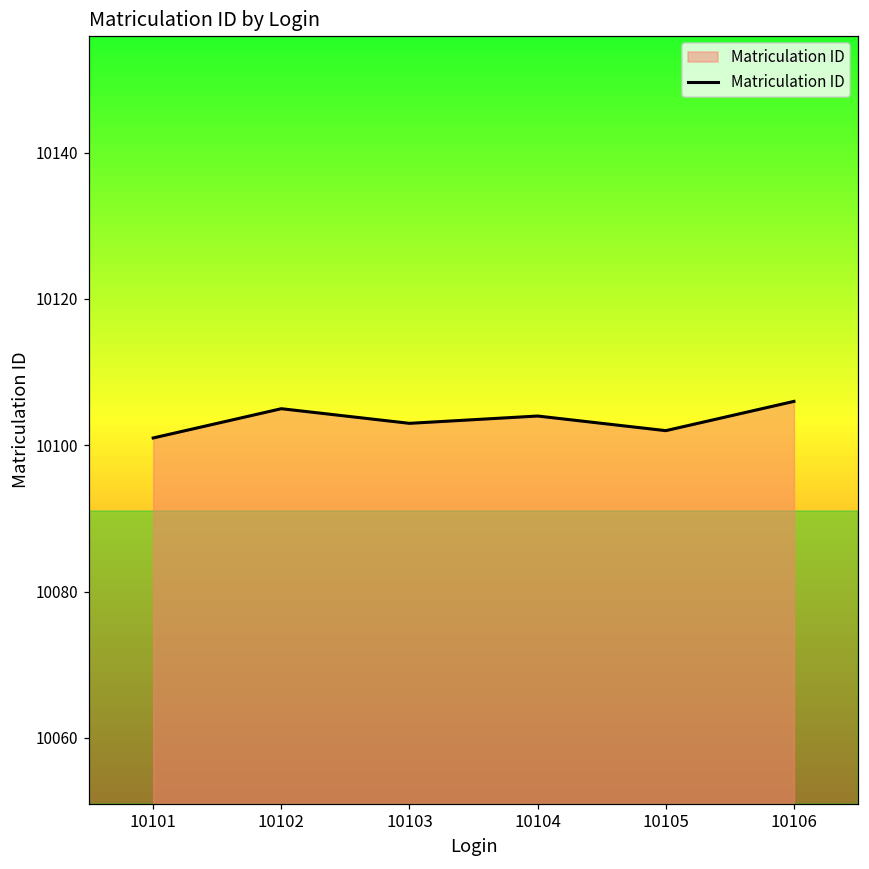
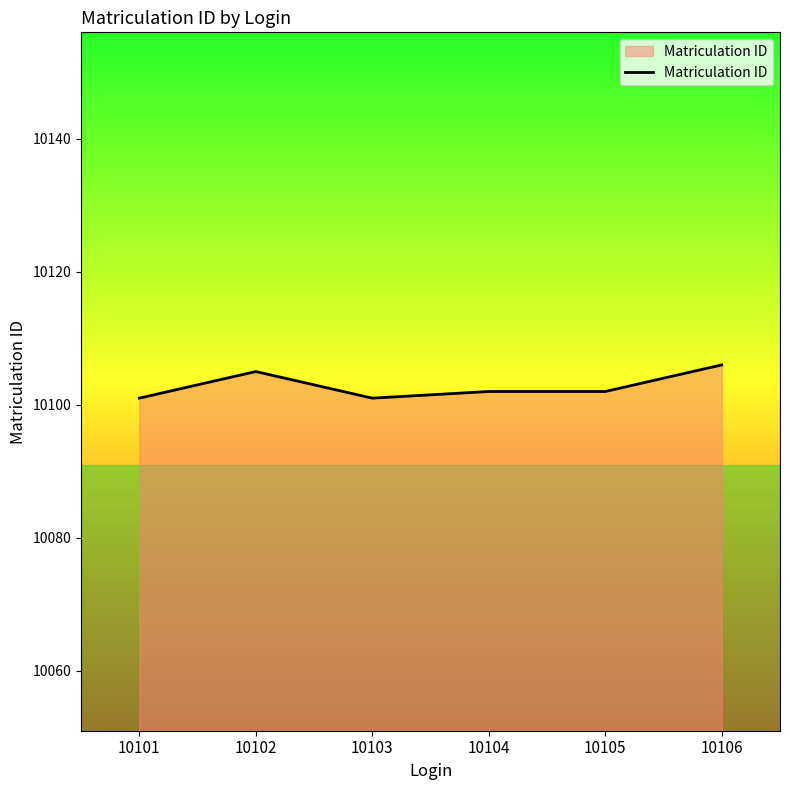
  {
    "10101": 10101,
    "10102": 10105,
-   "10103": 10103,
-   "10104": 10104,
+   "10103": 10101,
+   "10104": 10102,
    "10105": 10102,
    "10106": 10106
  }
